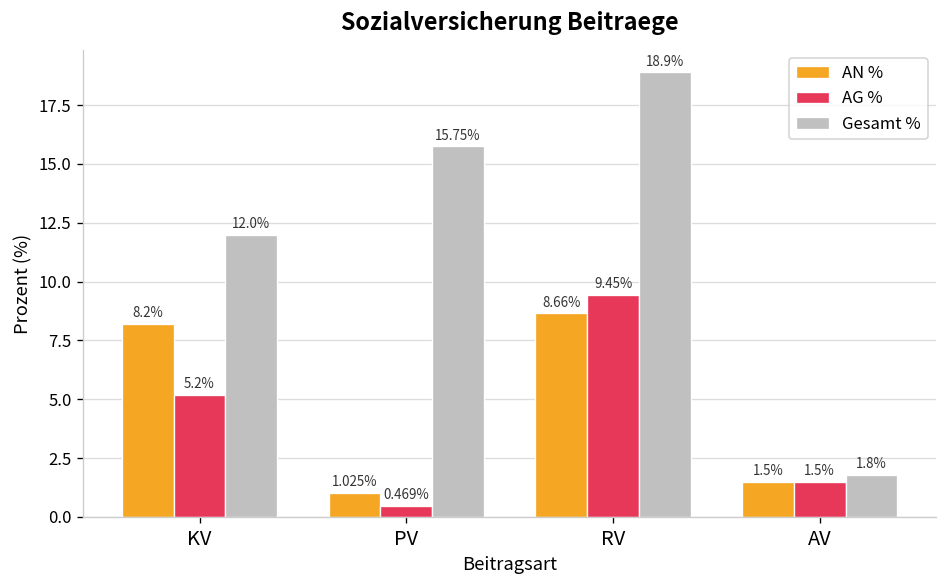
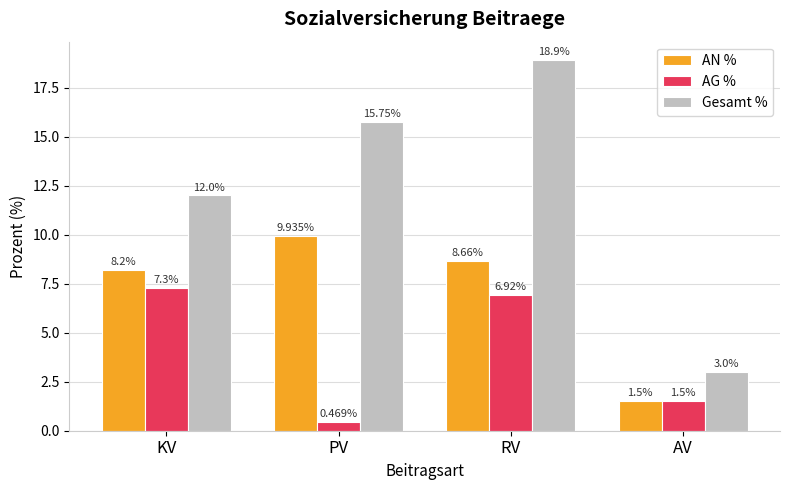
  {
    "AN %": {
      "KV": "8.2%",
-     "PV": "1.025%",
+     "PV": "9.935%",
      "RV": "8.66%",
      "AV": "1.5%"
    },
    "AG %": {
-     "KV": "5.2%",
+     "KV": "7.3%",
      "PV": "0.469%",
-     "RV": "9.45%",
+     "RV": "6.92%",
      "AV": "1.5%"
    },
    "Gesamt %": {
      "KV": "12.0%",
      "PV": "15.75%",
      "RV": "18.9%",
-     "AV": "1.8%"
+     "AV": "3.0%"
    }
  }
